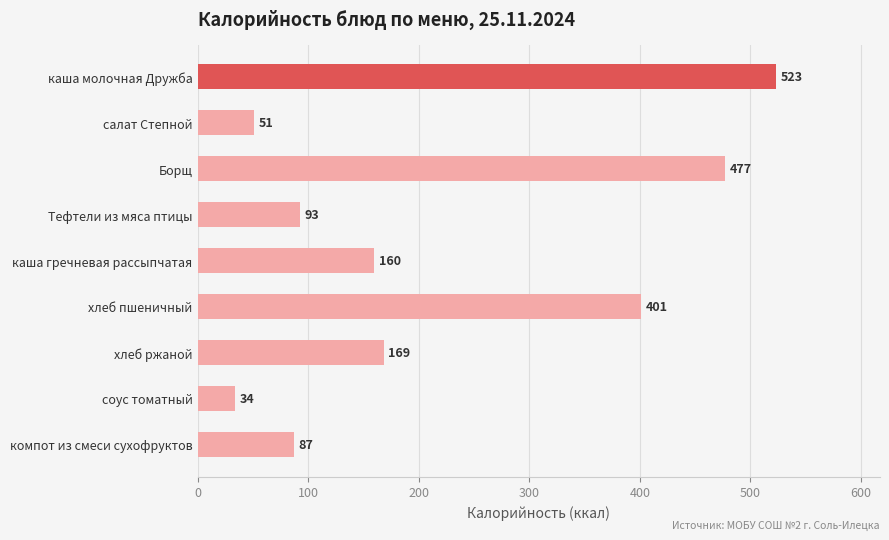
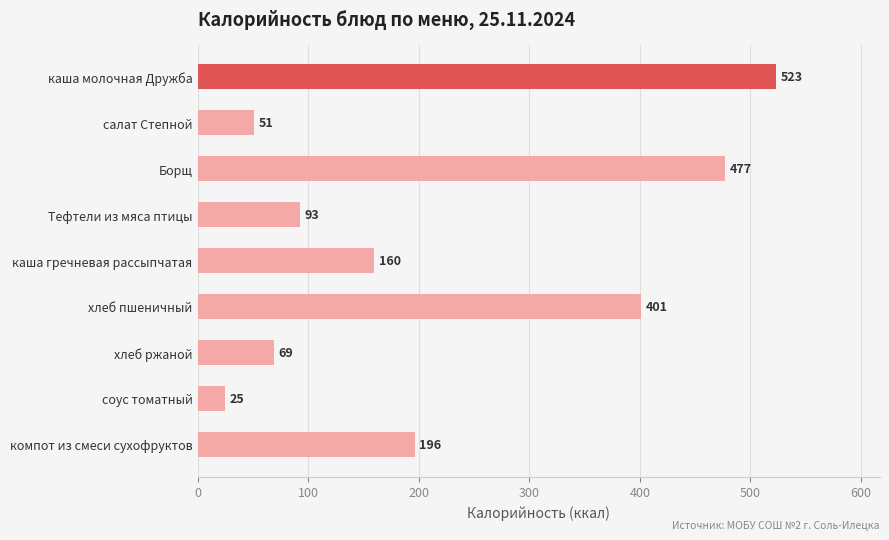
  {
    "каша молочная Дружба": 523,
    "салат Степной": 51,
    "Борщ": 477,
    "Тефтели из мяса птицы": 93,
    "каша гречневая рассыпчатая": 160,
    "хлеб пшеничный": 401,
-   "хлеб ржаной": 169,
-   "соус томатный": 34,
-   "компот из смеси сухофруктов": 87
+   "хлеб ржаной": 69,
+   "соус томатный": 25,
+   "компот из смеси сухофруктов": 196
  }
